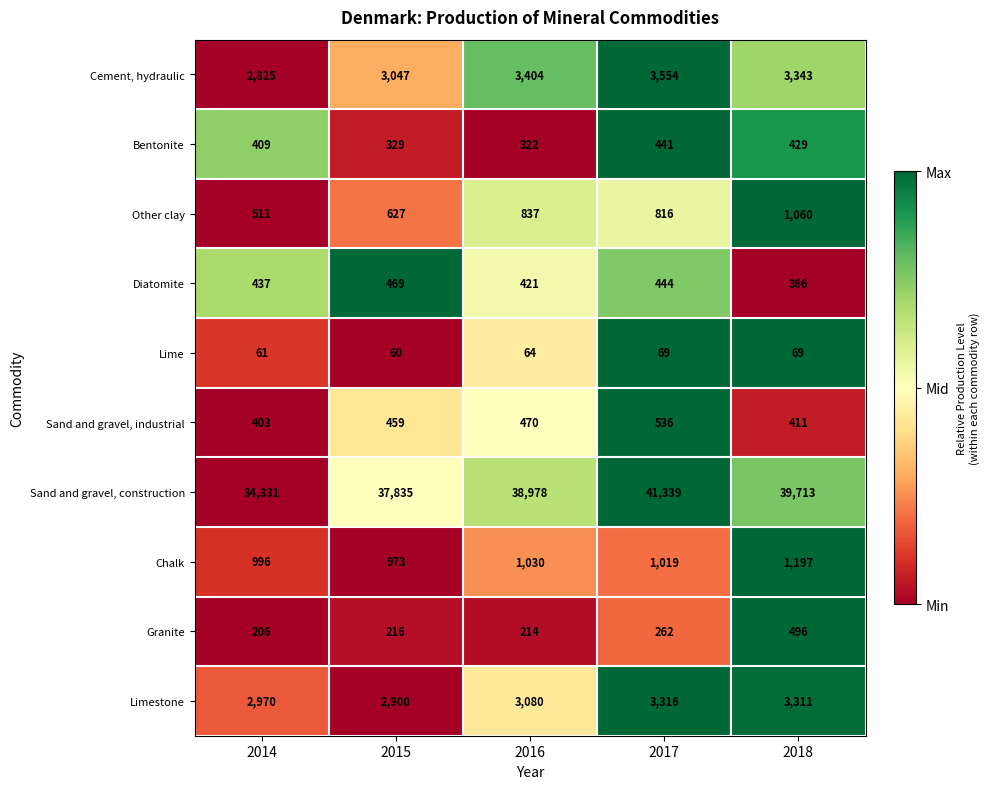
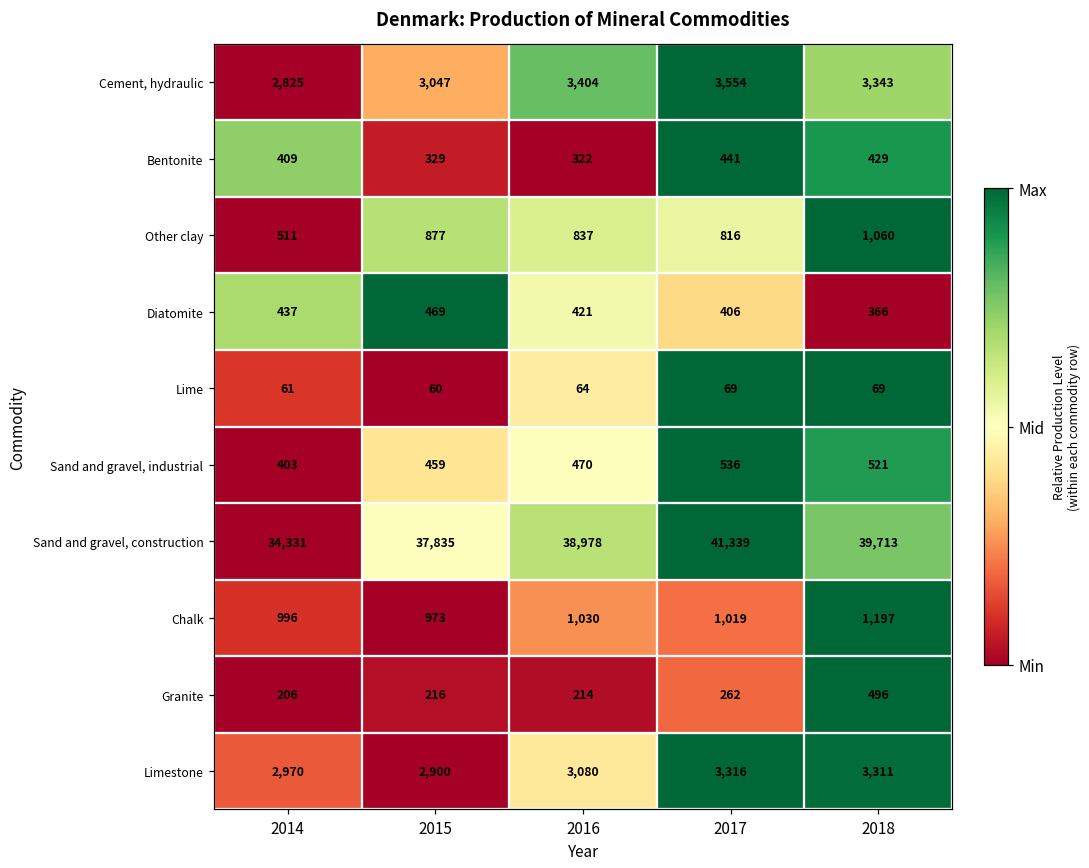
  {
    "Cement, hydraulic": {
      "2014": "2,825",
      "2015": "3,047",
      "2016": "3,404",
      "2017": "3,554",
      "2018": "3,343"
    },
    "Bentonite": {
      "2014": "409",
      "2015": "329",
      "2016": "322",
      "2017": "441",
      "2018": "429"
    },
    "Other clay": {
      "2014": "511",
-     "2015": "627",
+     "2015": "877",
      "2016": "837",
      "2017": "816",
      "2018": "1,060"
    },
    "Diatomite": {
      "2014": "437",
      "2015": "469",
      "2016": "421",
-     "2017": "444",
+     "2017": "406",
      "2018": "366"
    },
    "Lime": {
      "2014": "61",
      "2015": "60",
      "2016": "64",
      "2017": "69",
      "2018": "69"
    },
    "Sand and gravel, industrial": {
      "2014": "403",
      "2015": "459",
      "2016": "470",
      "2017": "536",
-     "2018": "411"
+     "2018": "521"
    },
    "Sand and gravel, construction": {
      "2014": "34,331",
      "2015": "37,835",
      "2016": "38,978",
      "2017": "41,339",
      "2018": "39,713"
    },
    "Chalk": {
      "2014": "996",
      "2015": "973",
      "2016": "1,030",
      "2017": "1,019",
      "2018": "1,197"
    },
    "Granite": {
      "2014": "206",
      "2015": "216",
      "2016": "214",
      "2017": "262",
      "2018": "496"
    },
    "Limestone": {
      "2014": "2,970",
      "2015": "2,900",
      "2016": "3,080",
      "2017": "3,316",
      "2018": "3,311"
    }
  }
